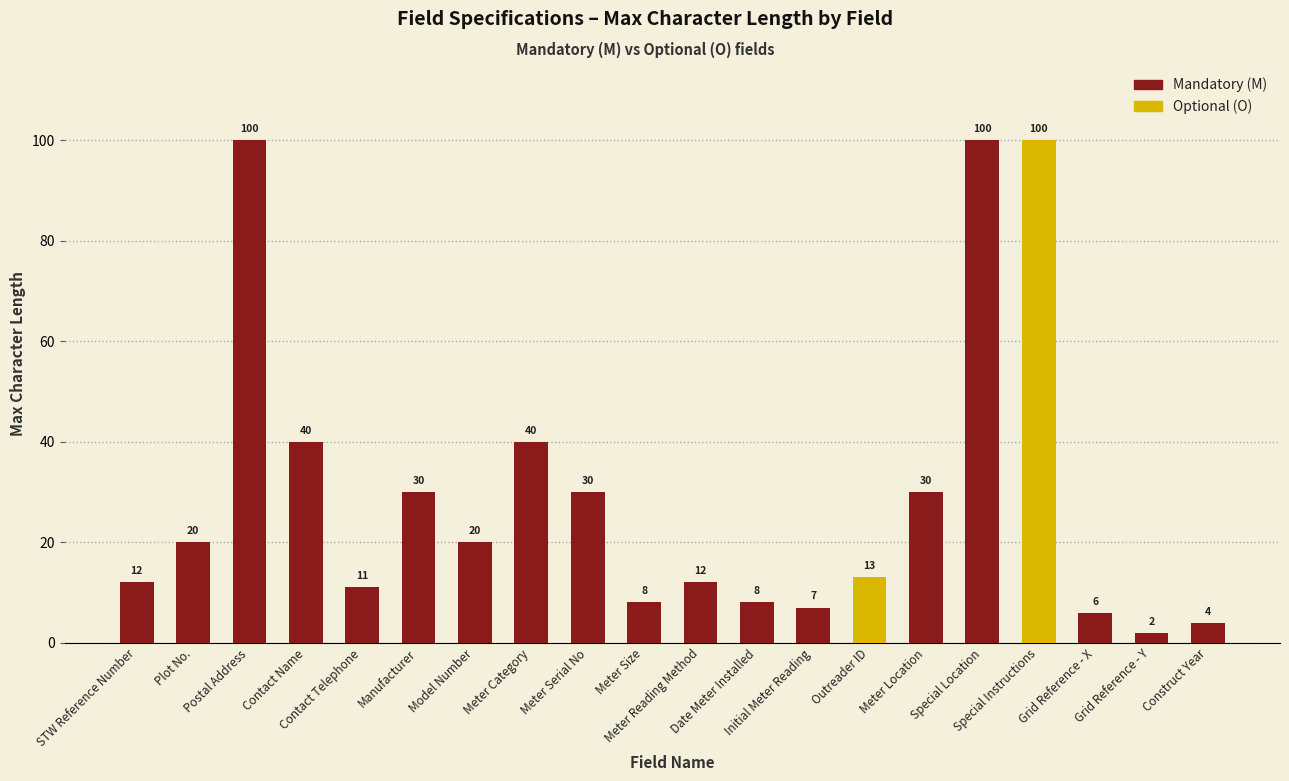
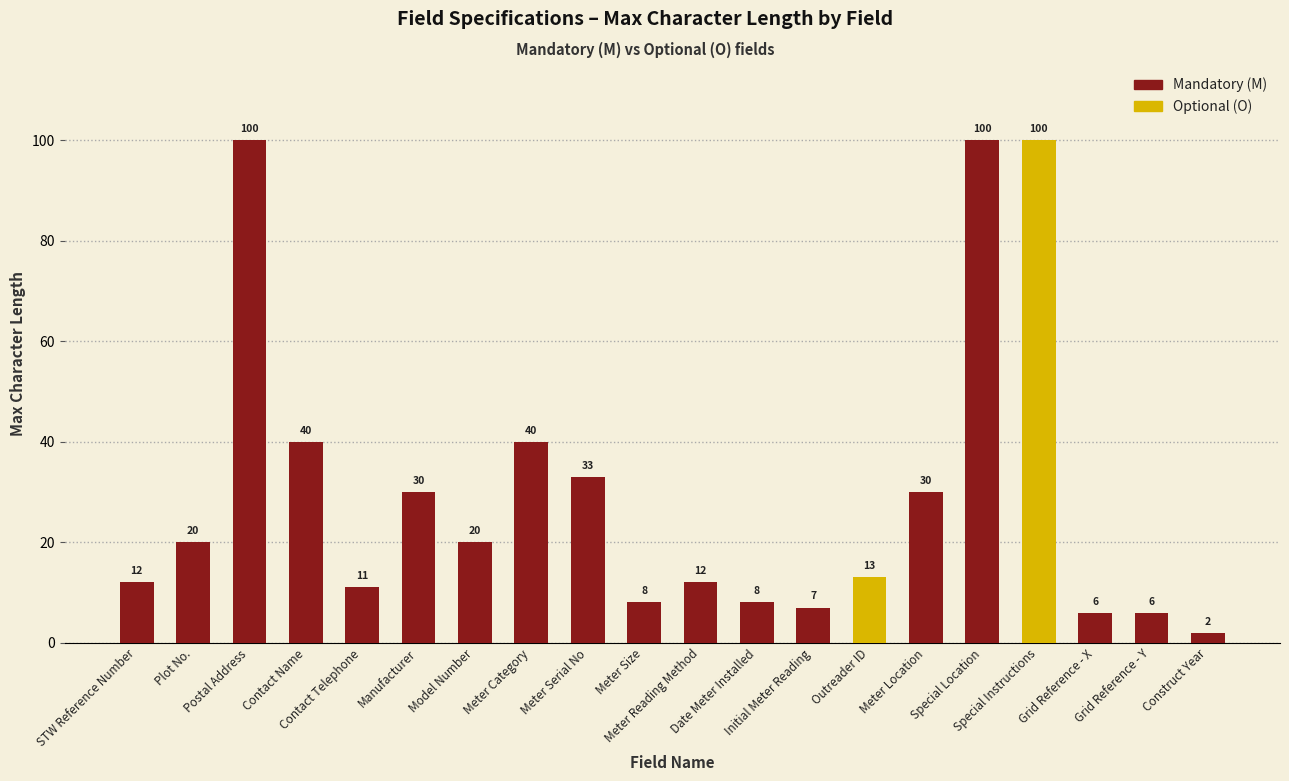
  {
    "STW Reference Number": 12,
    "Plot No.": 20,
    "Postal Address": 100,
    "Contact Name": 40,
    "Contact Telephone": 11,
    "Manufacturer": 30,
    "Model Number": 20,
    "Meter Category": 40,
-   "Meter Serial No": 30,
+   "Meter Serial No": 33,
    "Meter Size": 8,
    "Meter Reading Method": 12,
    "Date Meter Installed": 8,
    "Initial Meter Reading": 7,
    "Outreader ID": 13,
    "Meter Location": 30,
    "Special Location": 100,
    "Special Instructions": 100,
    "Grid Reference - X": 6,
-   "Grid Reference - Y": 2,
-   "Construct Year": 4
+   "Grid Reference - Y": 6,
+   "Construct Year": 2
  }
